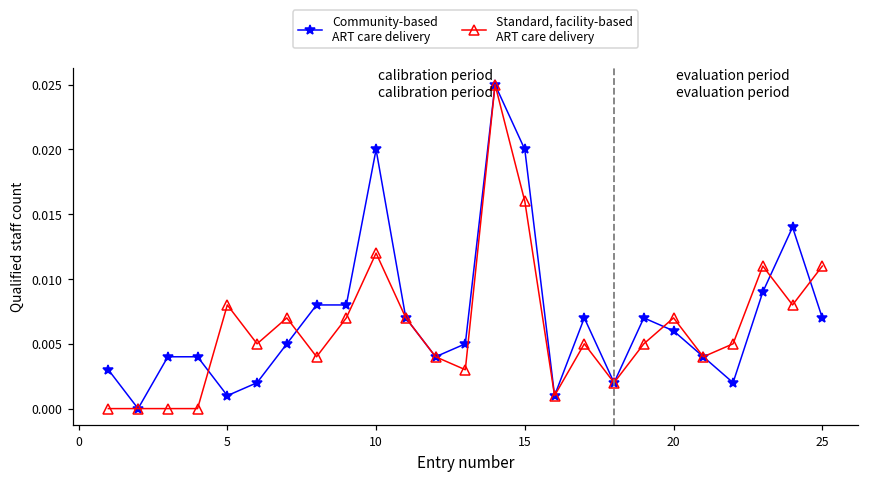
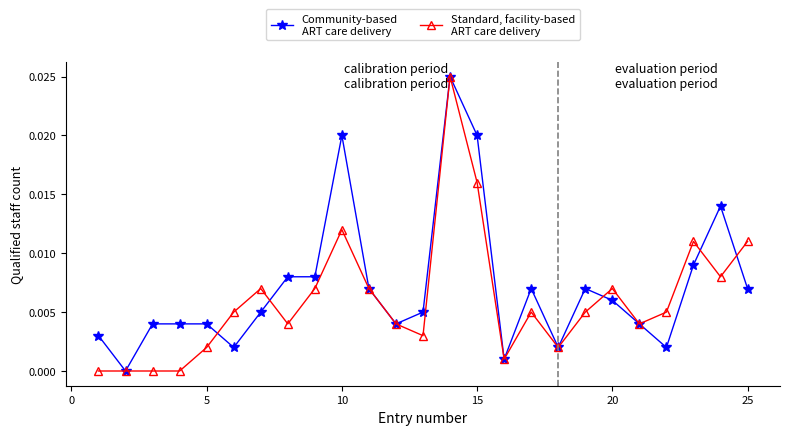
  {
    "Community-based ART care delivery": {
-     "5": 0.0010,
+     "5": 0.0040,
      "10": 0.0200,
      "15": 0.0200,
      "20": 0.0060,
      "25": 0.0070
    },
    "Standard, facility-based ART care delivery": {
-     "5": 0.0080,
+     "5": 0.0020,
      "10": 0.0120,
      "15": 0.0160,
      "20": 0.0070,
      "25": 0.0110
    }
  }
